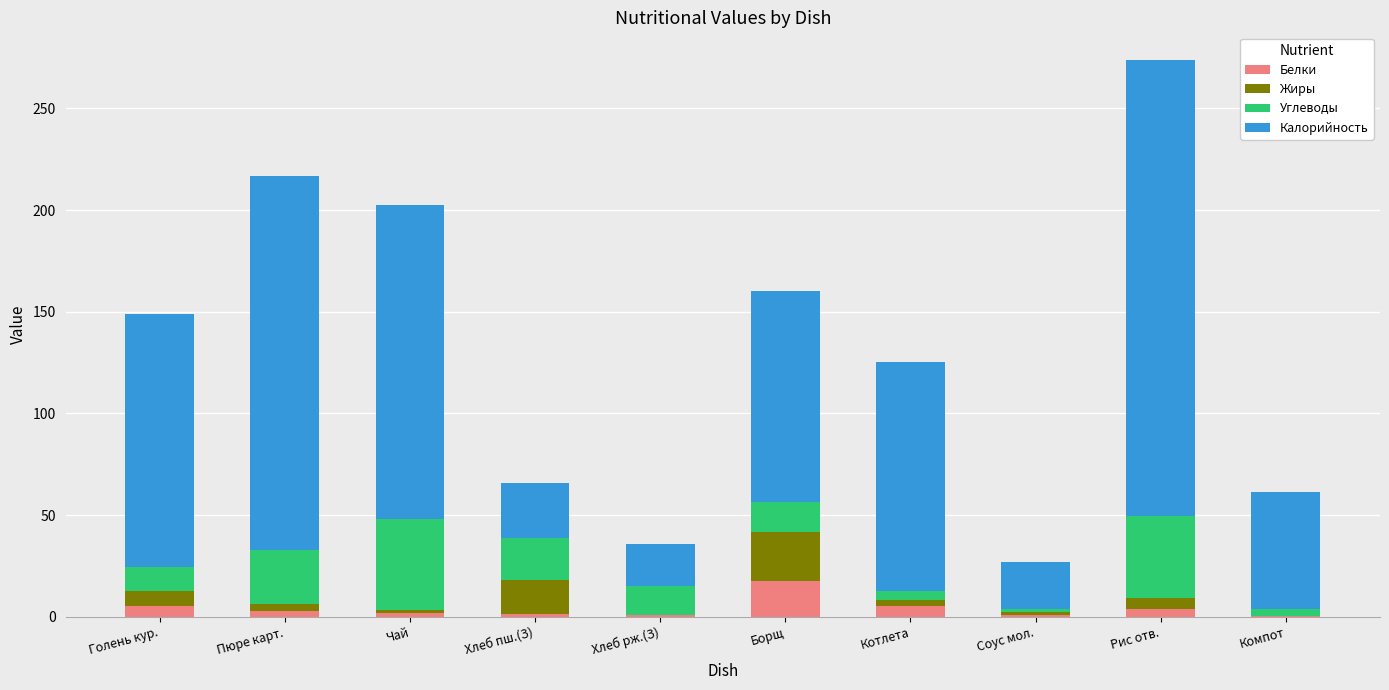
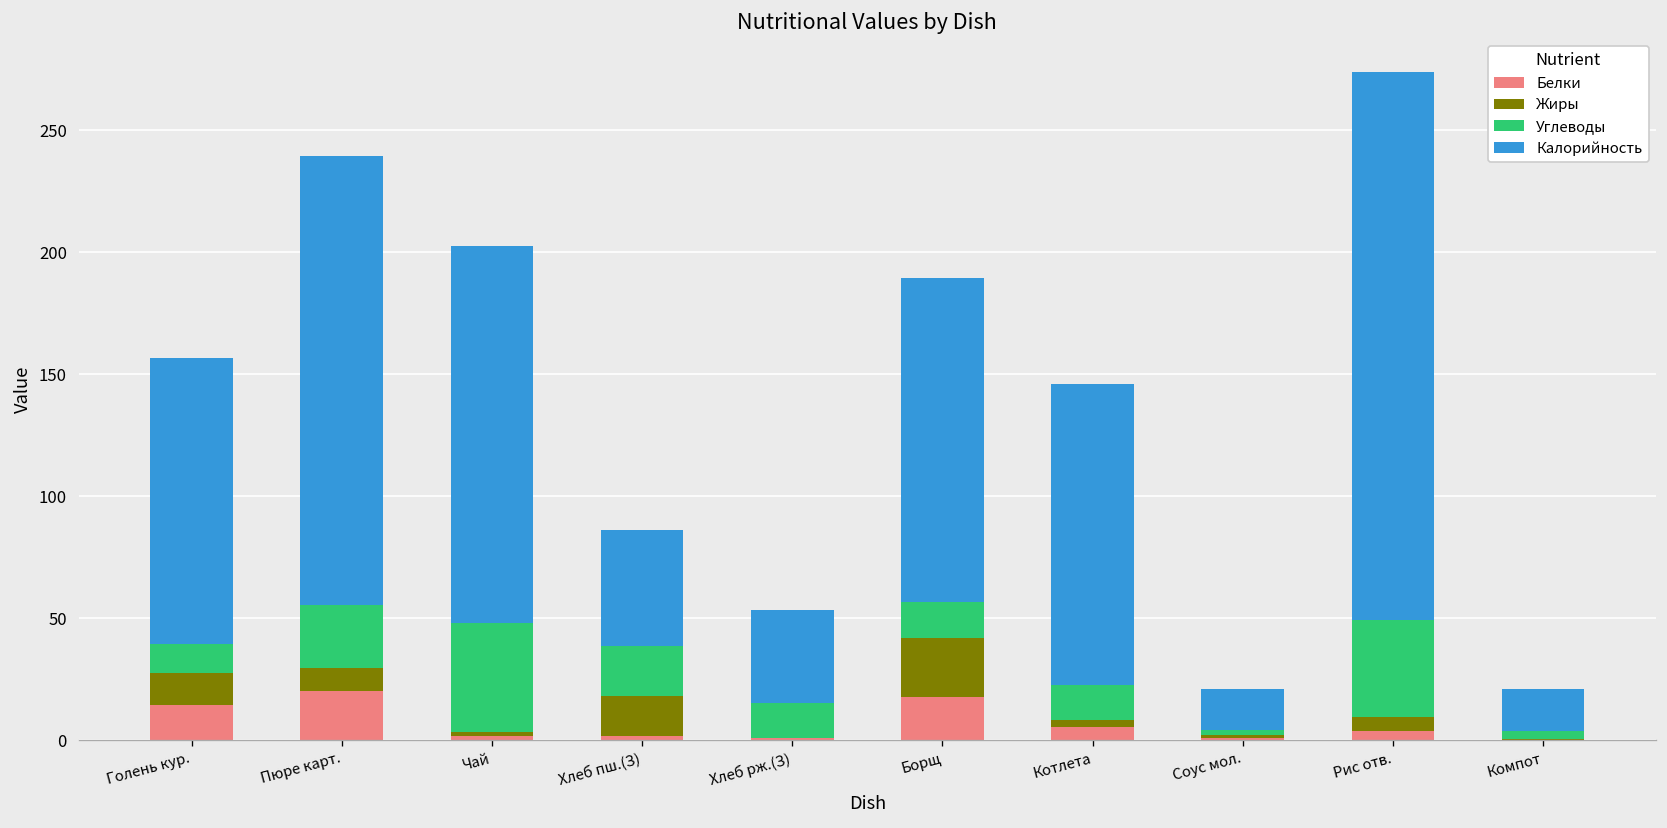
  {
    "Белки": {
-     "Голень кур.": 5,
-     "Пюре карт.": 3,
+     "Голень кур.": 14,
+     "Пюре карт.": 20,
      "Чай": 2,
      "Хлеб пш.(З)": 2,
      "Борщ": 18,
      "Котлета": 5,
      "Рис отв.": 4
    },
    "Жиры": {
-     "Голень кур.": 7,
-     "Пюре карт.": 4,
+     "Голень кур.": 13,
+     "Пюре карт.": 9,
      "Чай": 2,
      "Хлеб пш.(З)": 17,
      "Борщ": 24,
      "Котлета": 3,
      "Соус мол.": 1,
      "Рис отв.": 5
    },
    "Углеводы": {
      "Голень кур.": 12,
      "Пюре карт.": 26,
      "Чай": 44,
      "Хлеб пш.(З)": 21,
      "Хлеб рж.(З)": 14,
      "Борщ": 15,
-     "Котлета": 5,
+     "Котлета": 14,
      "Соус мол.": 2,
      "Рис отв.": 40,
      "Компот": 3
    },
    "Калорийность": {
-     "Голень кур.": 124,
+     "Голень кур.": 117,
      "Пюре карт.": 184,
      "Чай": 155,
-     "Хлеб пш.(З)": 27,
-     "Хлеб рж.(З)": 21,
-     "Борщ": 103,
-     "Котлета": 113,
-     "Соус мол.": 23,
+     "Хлеб пш.(З)": 47,
+     "Хлеб рж.(З)": 38,
+     "Борщ": 133,
+     "Котлета": 123,
+     "Соус мол.": 17,
      "Рис отв.": 224,
-     "Компот": 58
+     "Компот": 17
    }
  }
